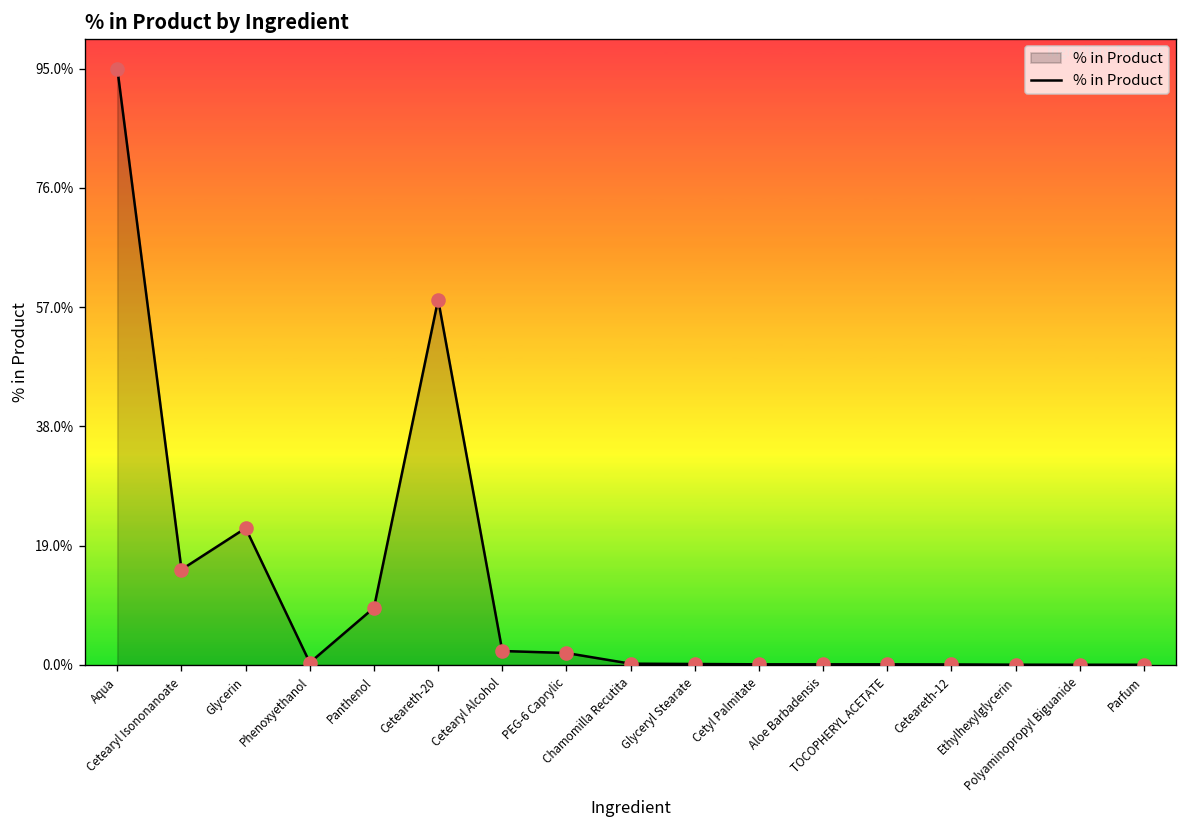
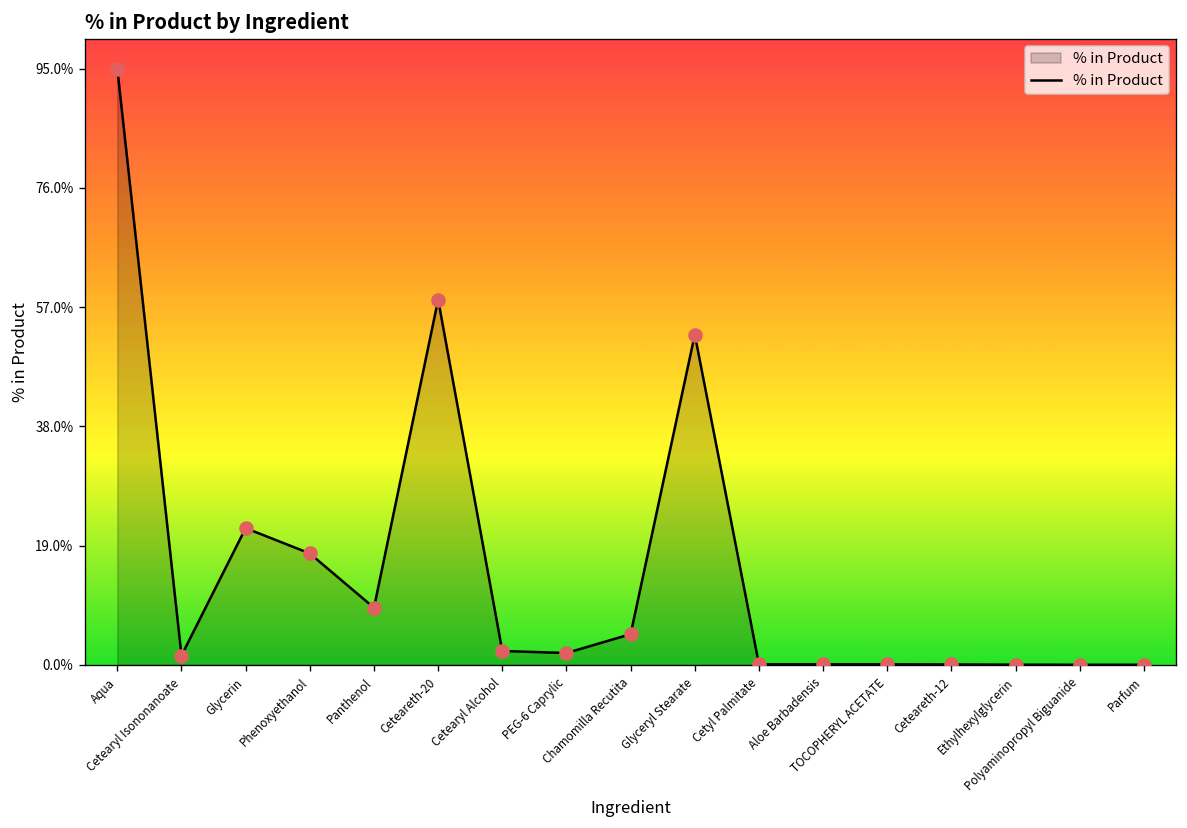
  {
    "Aqua": "95%",
-   "Cetearyl Isononanoate": "15%",
+   "Cetearyl Isononanoate": "2%",
    "Glycerin": "22%",
-   "Phenoxyethanol": "0%",
+   "Phenoxyethanol": "18%",
    "Panthenol": "9%",
    "Ceteareth-20": "58%",
    "Cetearyl Alcohol": "2%",
    "PEG-6 Caprylic": "2%",
-   "Chamomilla Recutita": "0%",
-   "Glyceryl Stearate": "0%",
+   "Chamomilla Recutita": "5%",
+   "Glyceryl Stearate": "53%",
    "Cetyl Palmitate": "0%",
    "Aloe Barbadensis": "0%",
    "TOCOPHERYL ACETATE": "0%",
    "Ceteareth-12": "0%",
    "Ethylhexylglycerin": "0%",
    "Polyaminopropyl Biguanide": "0%",
    "Parfum": "0%"
  }
